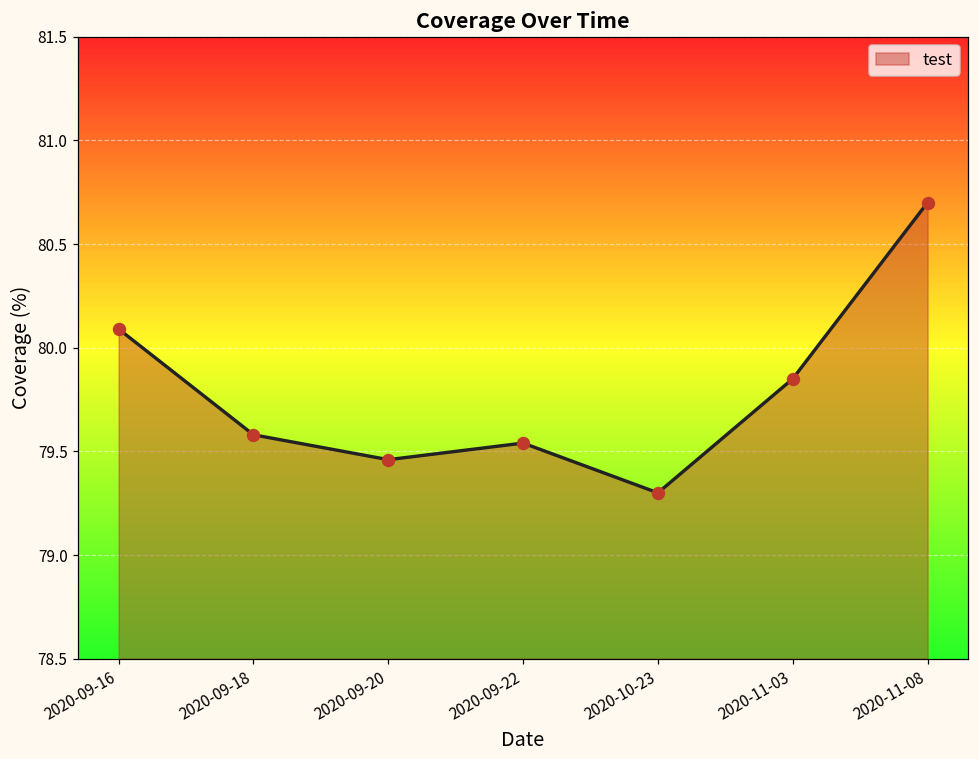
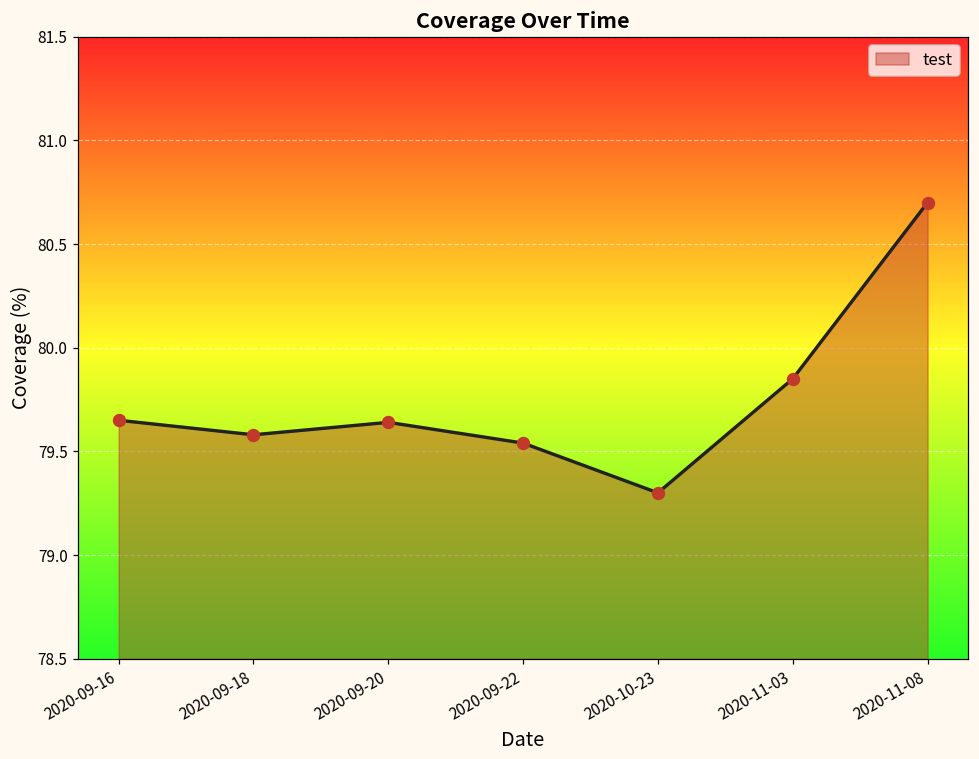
  {
-   "2020-09-16": 80.09,
+   "2020-09-16": 79.65,
    "2020-09-18": 79.58,
-   "2020-09-20": 79.46,
+   "2020-09-20": 79.64,
    "2020-09-22": 79.54,
    "2020-10-23": 79.30,
    "2020-11-03": 79.85,
    "2020-11-08": 80.70
  }
